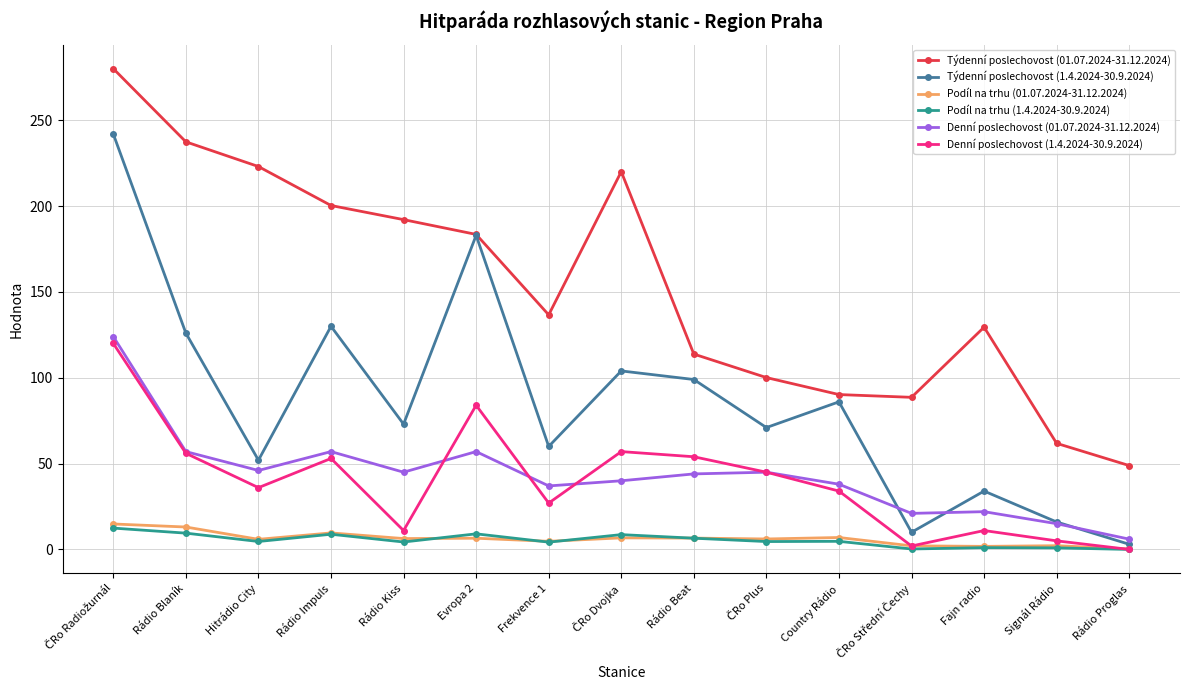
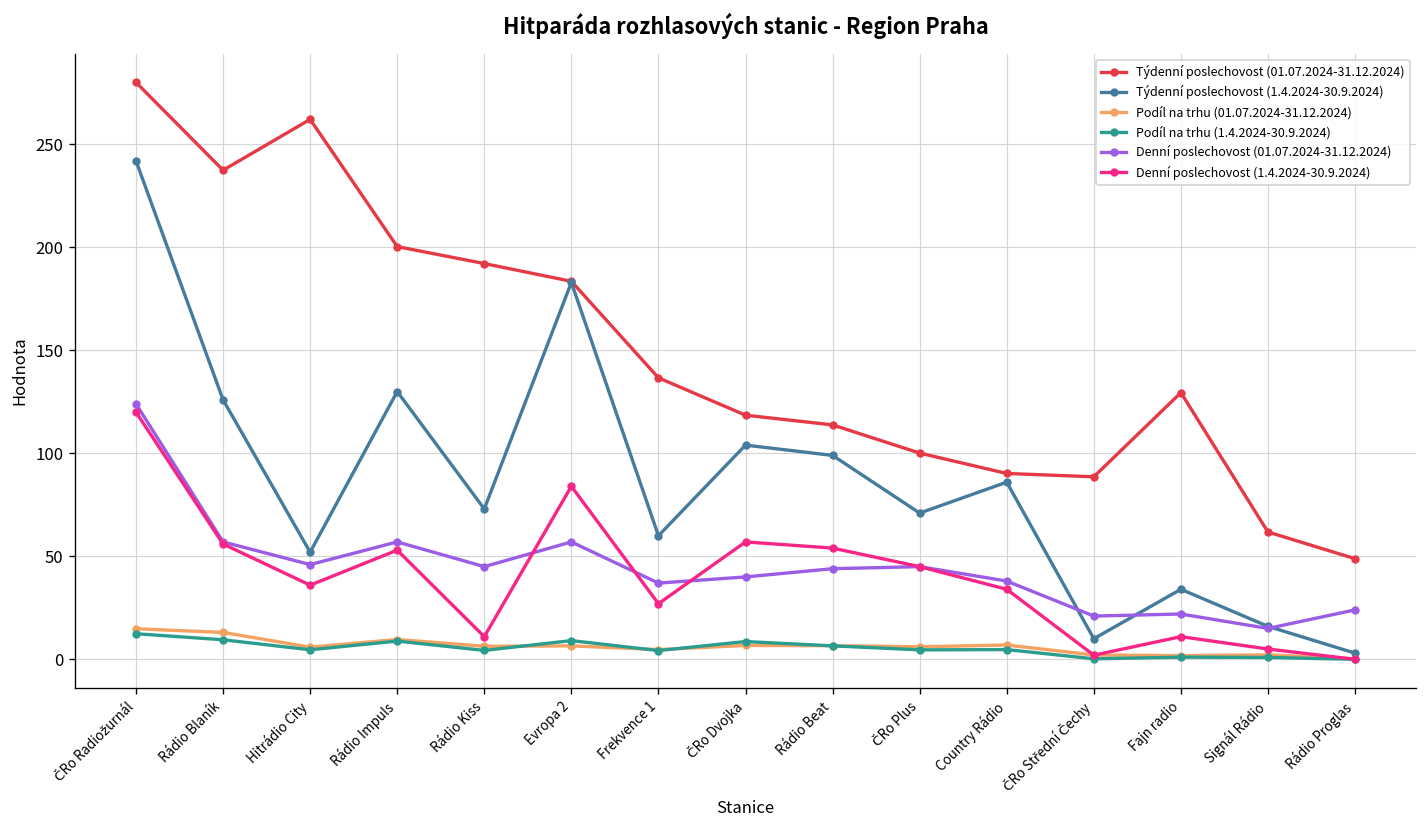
  {
    "Týdenní poslechovost (01.07.2024-31.12.2024)": {
      "ČRo Radiožurnál": 280,
      "Rádio Blaník": 237,
-     "Hitrádio City": 223,
+     "Hitrádio City": 262,
      "Rádio Impuls": 200,
      "Rádio Kiss": 192,
      "Frekvence 1": 137,
-     "ČRo Dvojka": 220,
+     "ČRo Dvojka": 119,
      "Rádio Beat": 114,
      "ČRo Plus": 100,
      "Country Rádio": 90,
      "ČRo Střední Čechy": 89,
      "Fajn radio": 129,
      "Signál Rádio": 62,
      "Rádio Proglas": 49
    },
    "Podíl na trhu (01.07.2024-31.12.2024)": {
      "ČRo Radiožurnál": 15,
      "Rádio Blaník": 13,
      "Rádio Kiss": 6,
      "Evropa 2": 7,
      "ČRo Dvojka": 7,
      "ČRo Plus": 6,
      "Country Rádio": 7
    },
    "Denní poslechovost (01.07.2024-31.12.2024)": {
      "ČRo Radiožurnál": 124,
      "Hitrádio City": 46,
      "Rádio Impuls": 57,
      "Rádio Kiss": 45,
      "Evropa 2": 57,
      "Frekvence 1": 37,
      "ČRo Dvojka": 40,
      "Rádio Beat": 44,
      "Country Rádio": 38,
      "ČRo Střední Čechy": 21,
      "Fajn radio": 22,
-     "Rádio Proglas": 6
+     "Rádio Proglas": 24
    },
    "Denní poslechovost (1.4.2024-30.9.2024)": {
      "ČRo Radiožurnál": 120,
      "Hitrádio City": 36,
      "Rádio Impuls": 53,
      "Rádio Kiss": 11,
      "Evropa 2": 84,
      "Frekvence 1": 27,
      "ČRo Dvojka": 57,
      "Rádio Beat": 54,
      "Country Rádio": 34,
      "Fajn radio": 11,
      "Signál Rádio": 5
    }
  }
